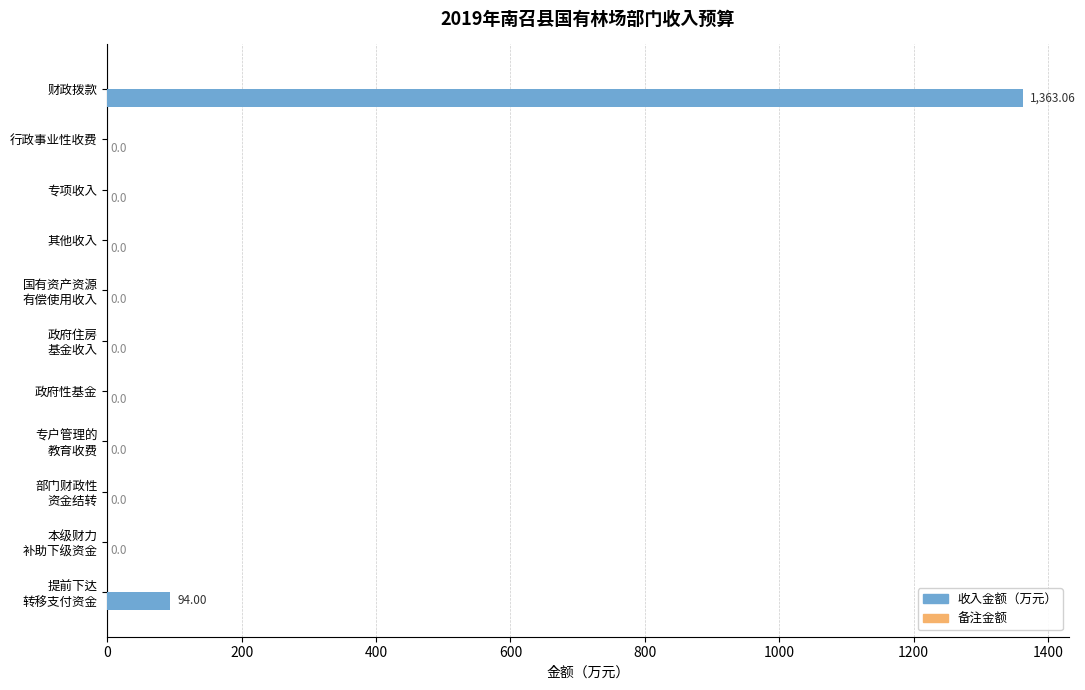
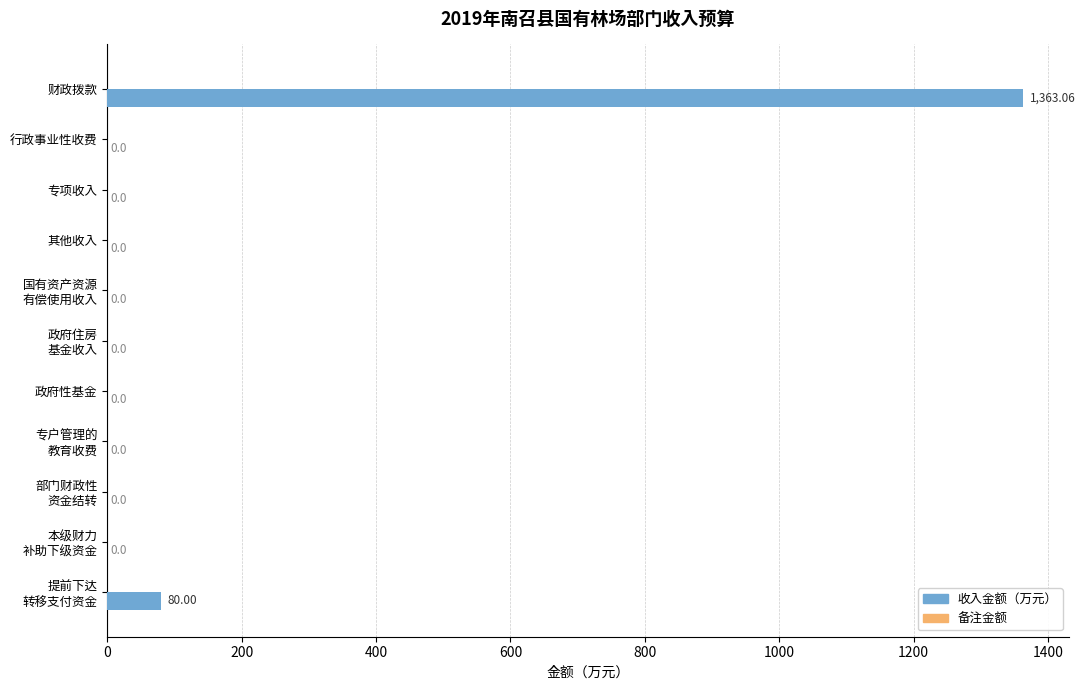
  {
    "收入金额（万元）": {
      "财政拨款": "1,363.06",
      "行政事业性收费": "0.0",
      "专项收入": "0.0",
      "其他收入": "0.0",
      "国有资产资源 有偿使用收入": "0.0",
      "政府住房 基金收入": "0.0",
      "政府性基金": "0.0",
      "专户管理的 教育收费": "0.0",
      "部门财政性 资金结转": "0.0",
      "本级财力 补助下级资金": "0.0",
-     "提前下达 转移支付资金": "94.00"
+     "提前下达 转移支付资金": "80.00"
    },
    "备注金额": {
      "财政拨款": "0"
    }
  }
